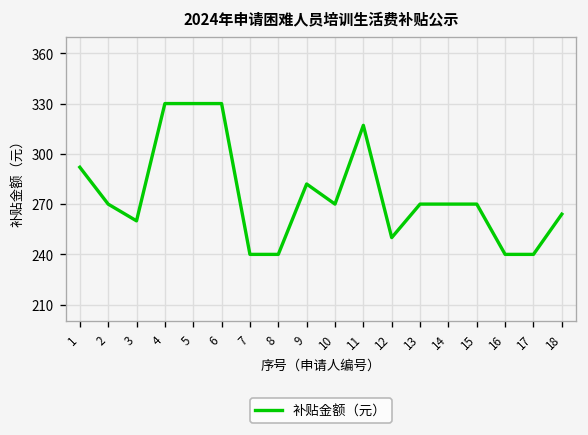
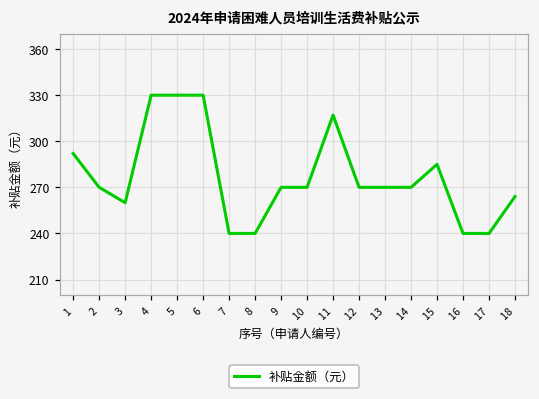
  {
    "1": 292,
    "2": 270,
    "3": 260,
    "4": 330,
    "5": 330,
    "6": 330,
    "7": 240,
    "8": 240,
-   "9": 282,
+   "9": 270,
    "10": 270,
    "11": 317,
-   "12": 250,
+   "12": 270,
    "13": 270,
    "14": 270,
-   "15": 270,
+   "15": 285,
    "16": 240,
    "17": 240,
    "18": 264
  }
